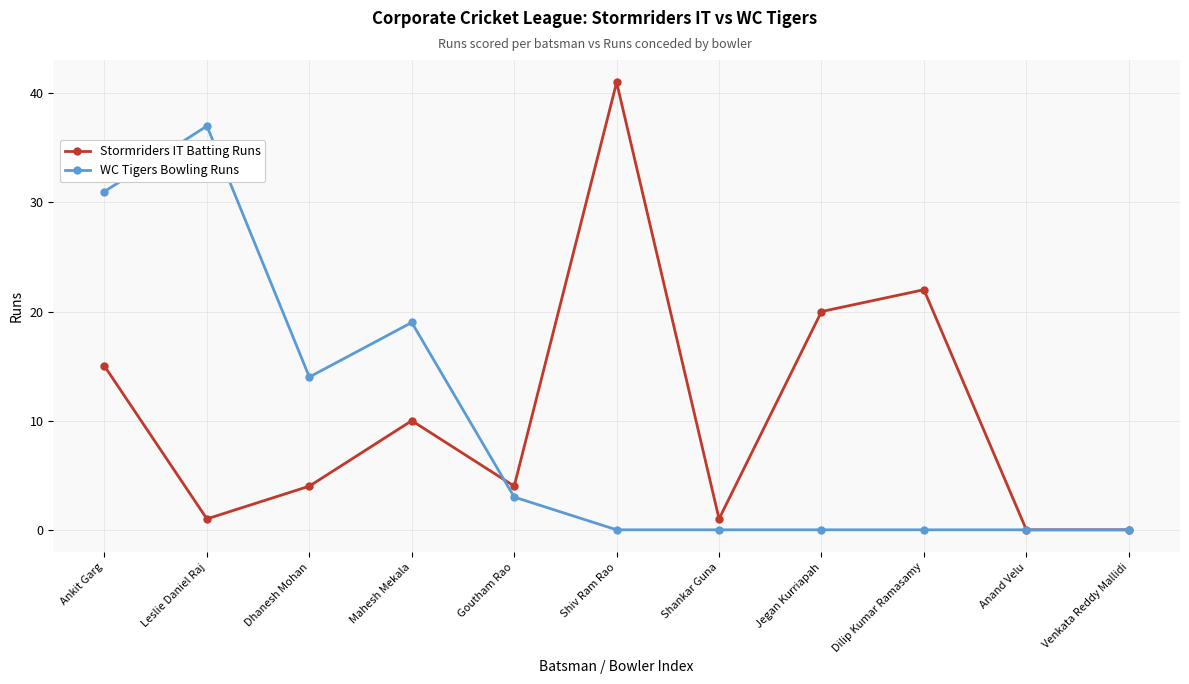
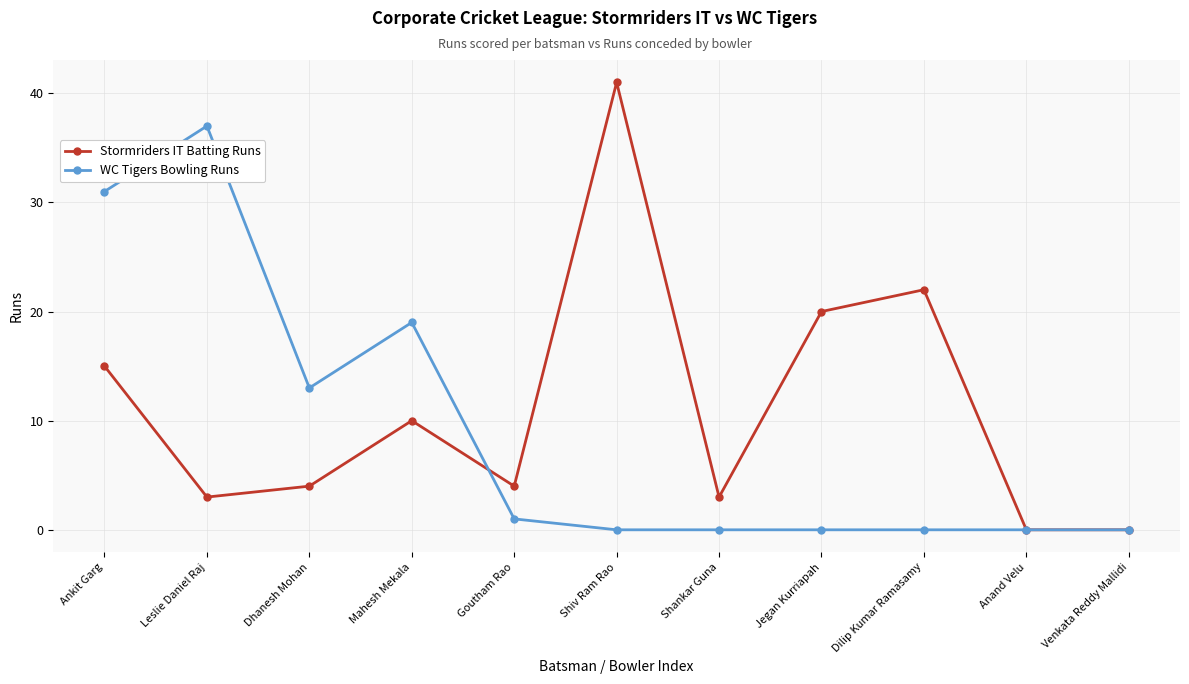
  {
    "Stormriders IT Batting Runs": {
      "Ankit Garg": 15,
-     "Leslie Daniel Raj": 1,
+     "Leslie Daniel Raj": 3,
      "Dhanesh Mohan": 4,
      "Mahesh Mekala": 10,
      "Goutham Rao": 4,
      "Shiv Ram Rao": 41,
-     "Shankar Guna": 1,
+     "Shankar Guna": 3,
      "Jegan Kurriapah": 20,
      "Dilip Kumar Ramasamy": 22
    },
    "WC Tigers Bowling Runs": {
      "Ankit Garg": 31,
      "Leslie Daniel Raj": 37,
-     "Dhanesh Mohan": 14,
+     "Dhanesh Mohan": 13,
      "Mahesh Mekala": 19,
-     "Goutham Rao": 3,
+     "Goutham Rao": 1,
      "Shiv Ram Rao": 0,
      "Shankar Guna": 0,
      "Jegan Kurriapah": 0,
      "Dilip Kumar Ramasamy": 0
    }
  }
